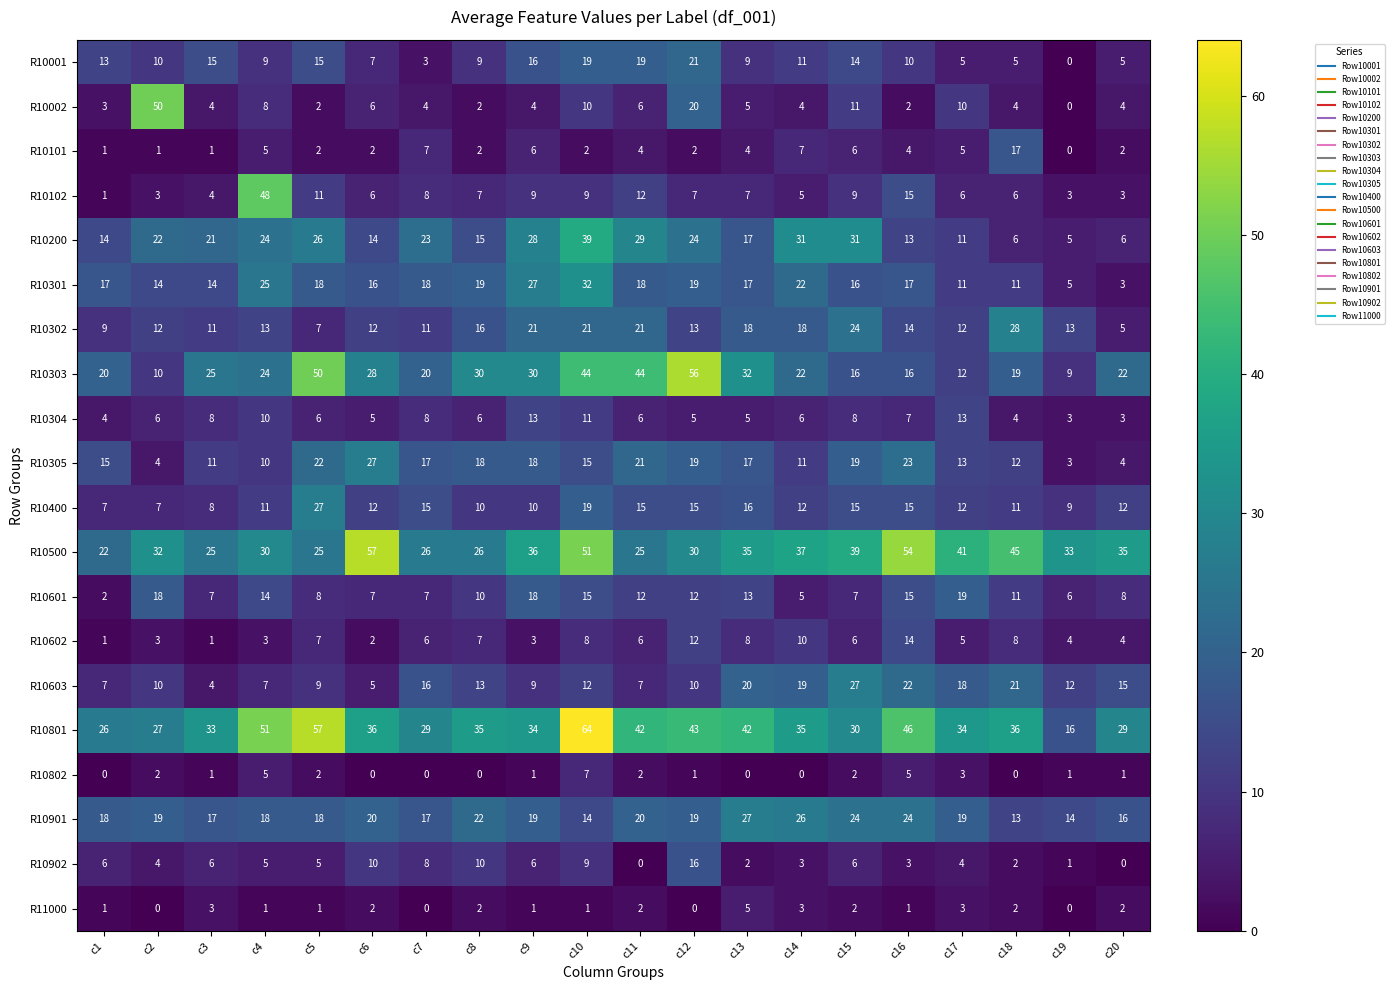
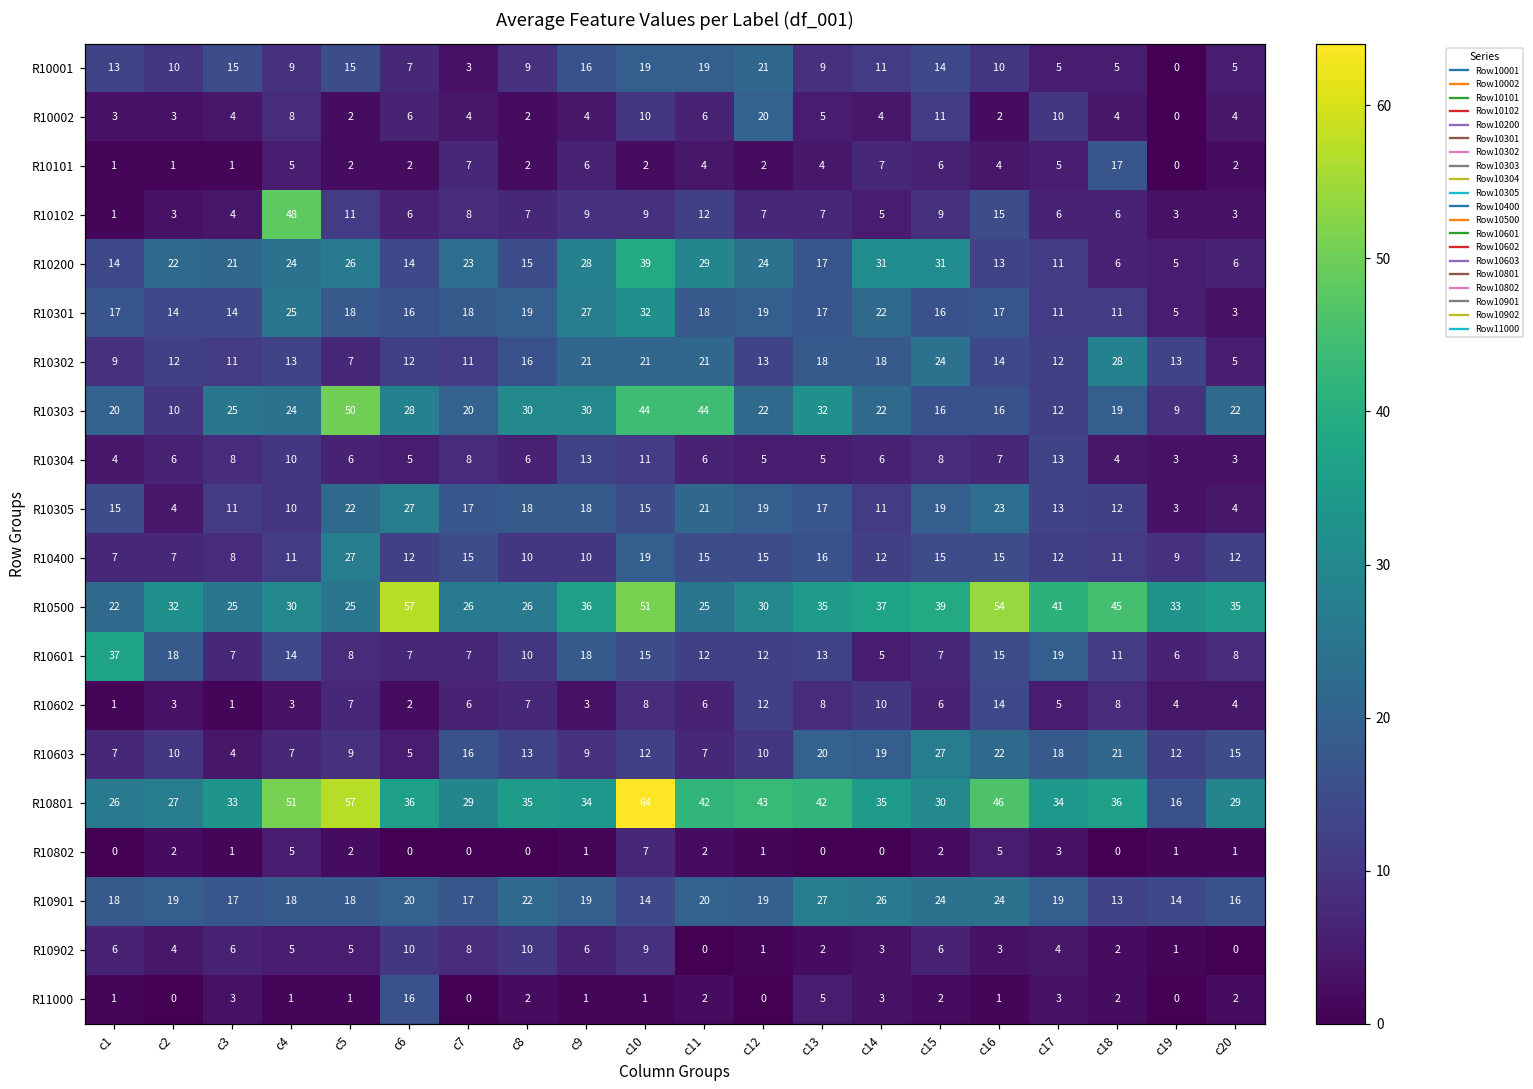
  {
    "R10002": {
      "c1": 3,
-     "c2": 50,
+     "c2": 3,
      "c3": 4,
      "c4": 8,
      "c5": 2,
      "c6": 6,
      "c7": 4,
      "c8": 2,
      "c9": 4,
      "c10": 10,
      "c11": 6,
      "c12": 20,
      "c13": 5,
      "c14": 4,
      "c15": 11,
      "c16": 2,
      "c17": 10,
      "c18": 4,
      "c19": 0,
      "c20": 4
    },
    "R10303": {
      "c1": 20,
      "c2": 10,
      "c3": 25,
      "c4": 24,
      "c5": 50,
      "c6": 28,
      "c7": 20,
      "c8": 30,
      "c9": 30,
      "c10": 44,
      "c11": 44,
-     "c12": 56,
+     "c12": 22,
      "c13": 32,
      "c14": 22,
      "c15": 16,
      "c16": 16,
      "c17": 12,
      "c18": 19,
      "c19": 9,
      "c20": 22
    },
    "R10601": {
-     "c1": 2,
+     "c1": 37,
      "c2": 18,
      "c3": 7,
      "c4": 14,
      "c5": 8,
      "c6": 7,
      "c7": 7,
      "c8": 10,
      "c9": 18,
      "c10": 15,
      "c11": 12,
      "c12": 12,
      "c13": 13,
      "c14": 5,
      "c15": 7,
      "c16": 15,
      "c17": 19,
      "c18": 11,
      "c19": 6,
      "c20": 8
    },
    "R10902": {
      "c1": 6,
      "c2": 4,
      "c3": 6,
      "c4": 5,
      "c5": 5,
      "c6": 10,
      "c7": 8,
      "c8": 10,
      "c9": 6,
      "c10": 9,
      "c11": 0,
-     "c12": 16,
+     "c12": 1,
      "c13": 2,
      "c14": 3,
      "c15": 6,
      "c16": 3,
      "c17": 4,
      "c18": 2,
      "c19": 1,
      "c20": 0
    },
    "R11000": {
      "c1": 1,
      "c2": 0,
      "c3": 3,
      "c4": 1,
      "c5": 1,
-     "c6": 2,
+     "c6": 16,
      "c7": 0,
      "c8": 2,
      "c9": 1,
      "c10": 1,
      "c11": 2,
      "c12": 0,
      "c13": 5,
      "c14": 3,
      "c15": 2,
      "c16": 1,
      "c17": 3,
      "c18": 2,
      "c19": 0,
      "c20": 2
    }
  }
